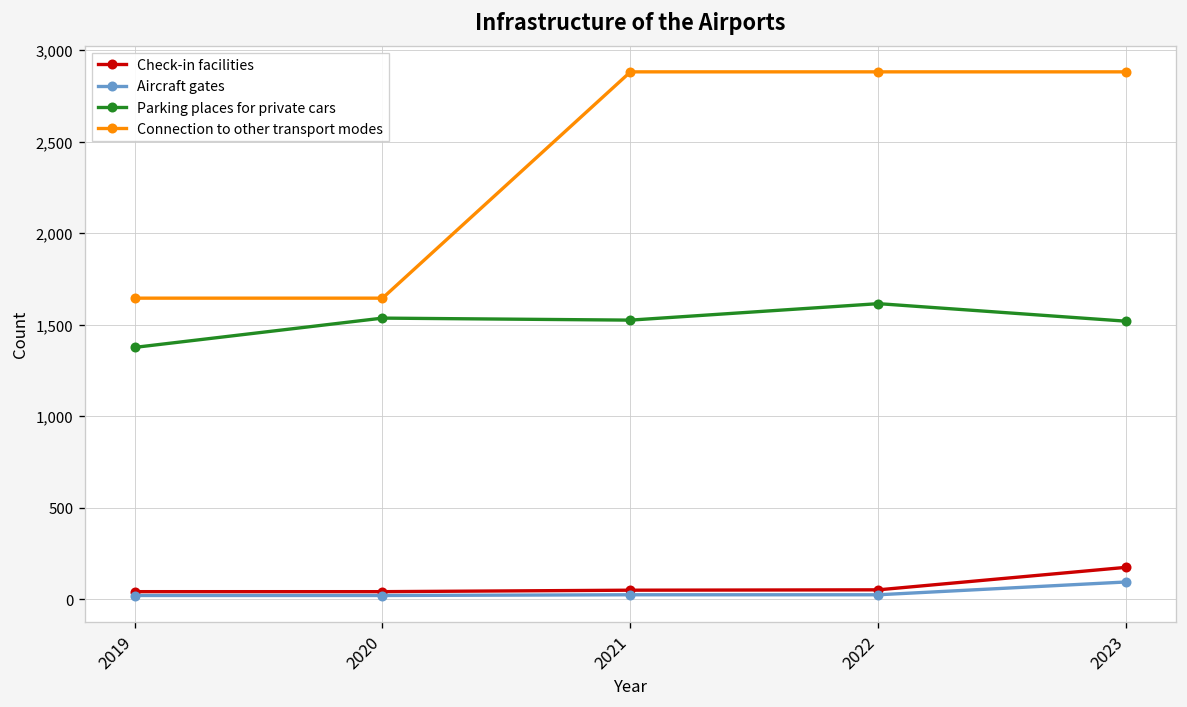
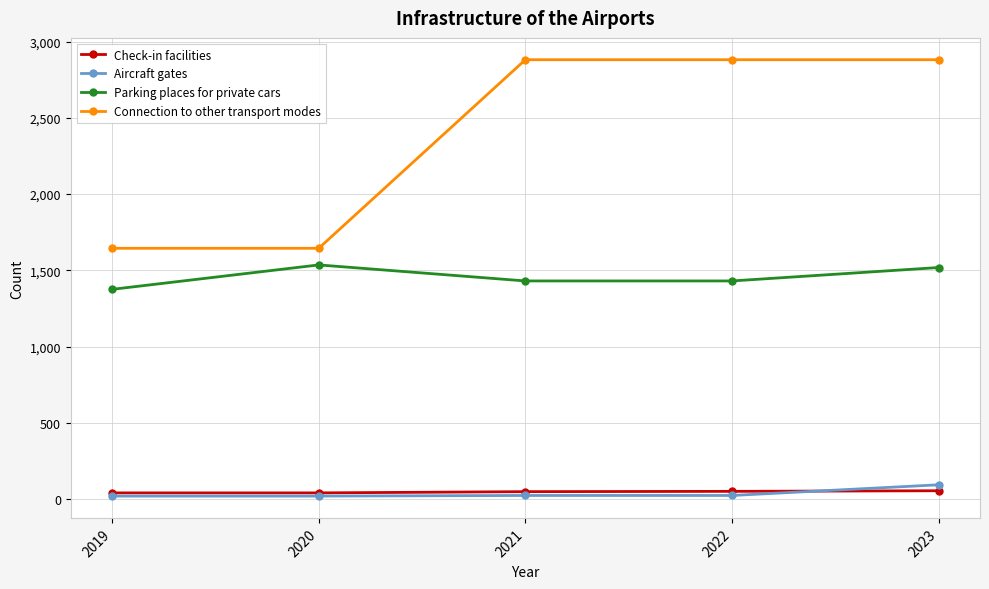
  {
    "Check-in facilities": {
      "2019": "40",
      "2020": "40",
      "2021": "50",
      "2022": "50",
-     "2023": "180"
+     "2023": "60"
    },
    "Aircraft gates": {
      "2019": "20",
      "2020": "20",
      "2021": "30",
      "2022": "30",
      "2023": "100"
    },
    "Parking places for private cars": {
      "2019": "1,380",
      "2020": "1,540",
-     "2021": "1,530",
-     "2022": "1,620",
+     "2021": "1,430",
+     "2022": "1,430",
      "2023": "1,520"
    },
    "Connection to other transport modes": {
      "2019": "1,650",
      "2020": "1,650",
      "2021": "2,880",
      "2022": "2,880",
      "2023": "2,880"
    }
  }
